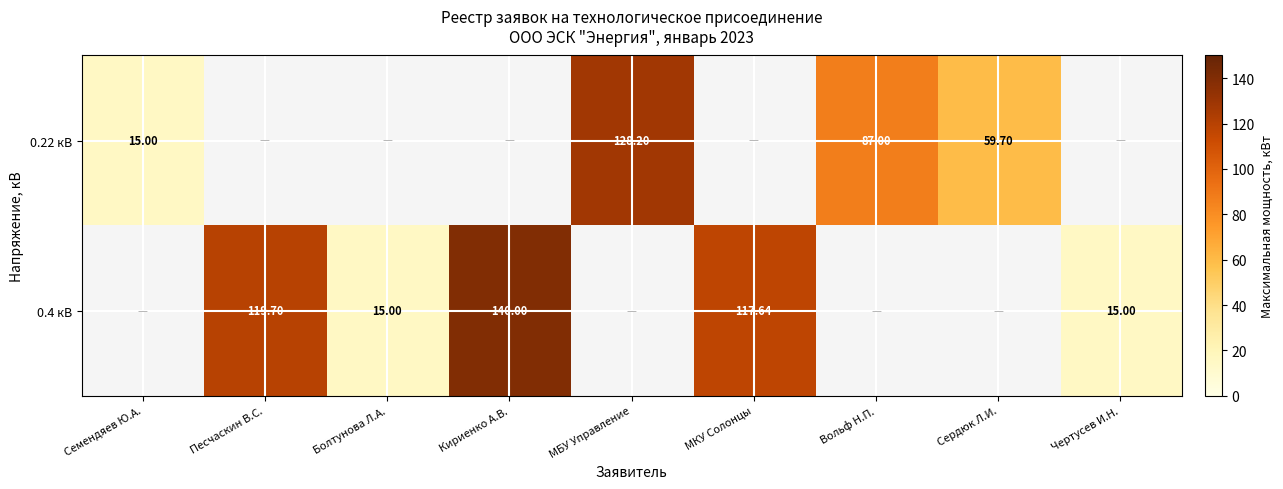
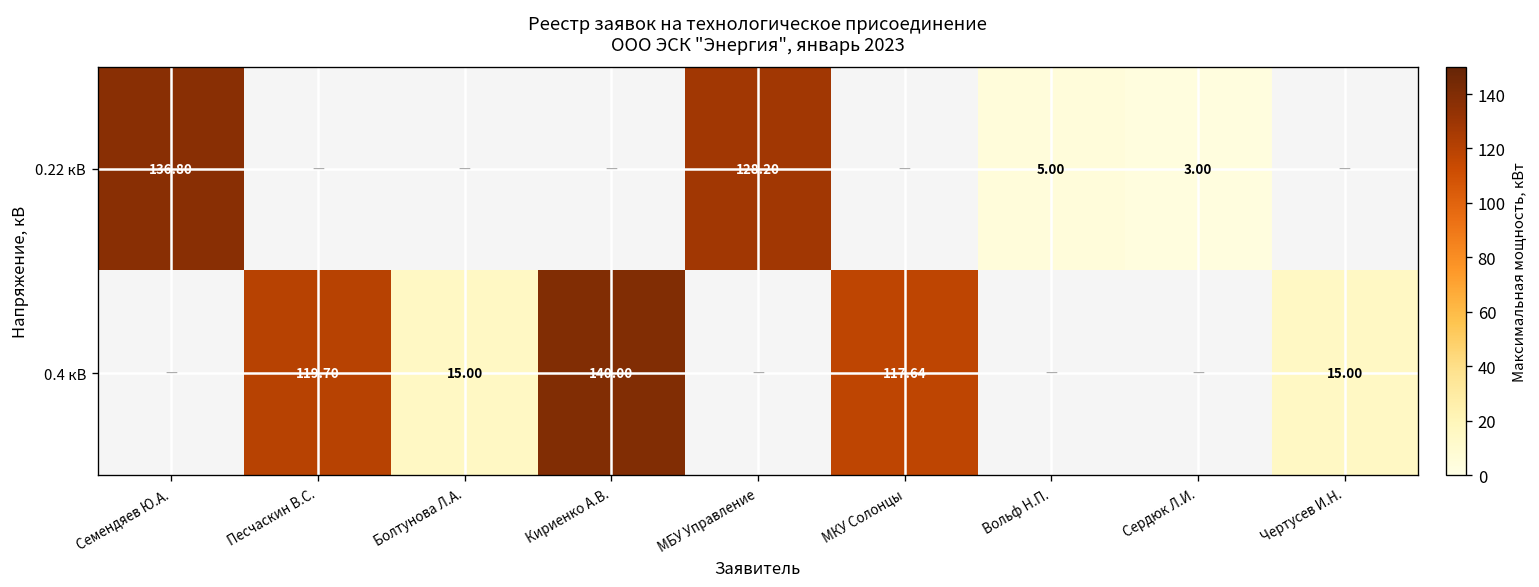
  {
    "0.22 кВ": {
-     "Семендяев Ю.А.": 15.00,
+     "Семендяев Ю.А.": 136.80,
      "МБУ Управление": 128.20,
-     "Вольф Н.П.": 87.00,
-     "Сердюк Л.И.": 59.70
+     "Вольф Н.П.": 5.00,
+     "Сердюк Л.И.": 3.00
    },
    "0.4 кВ": {
      "Песчаскин В.С.": 119.70,
      "Болтунова Л.А.": 15.00,
      "Кириенко А.В.": 140.00,
      "МКУ Солонцы": 117.64,
      "Чертусев И.Н.": 15.00
    }
  }
